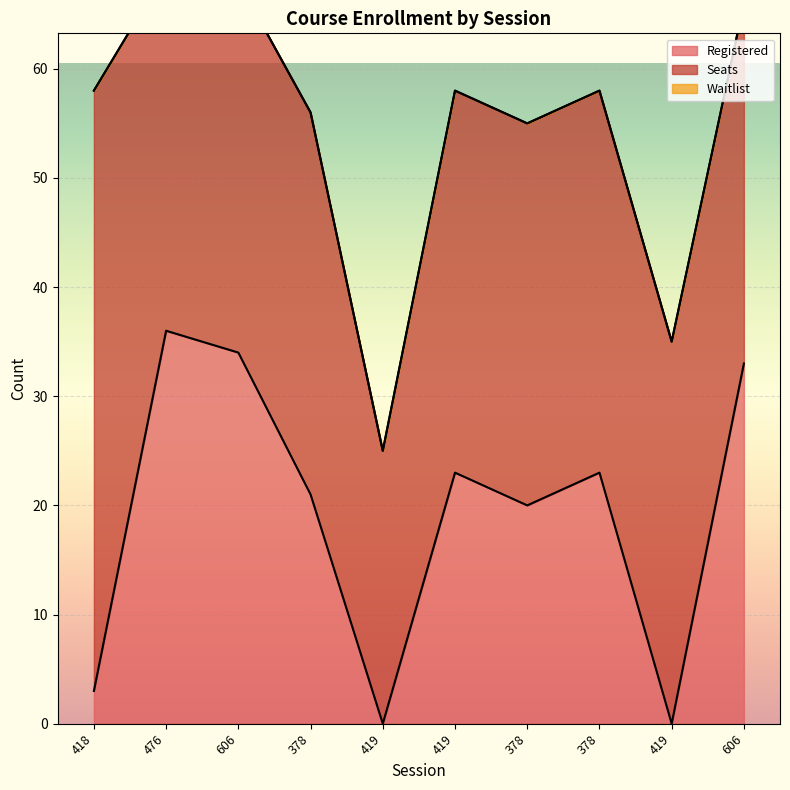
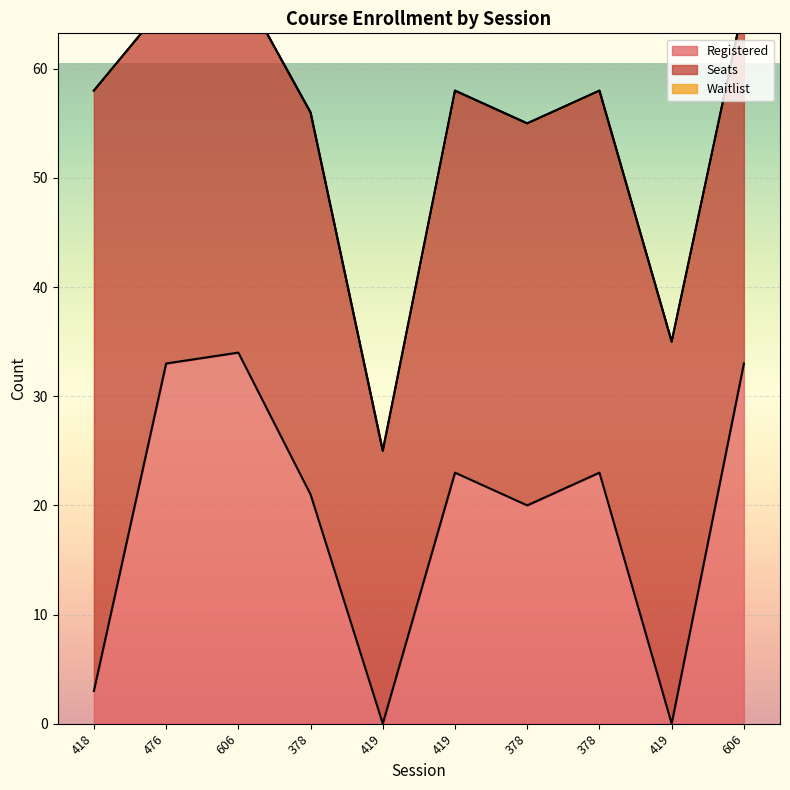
  {
    "Registered": {
      "418": 3,
-     "476": 36
+     "476": 33
    }
  }
